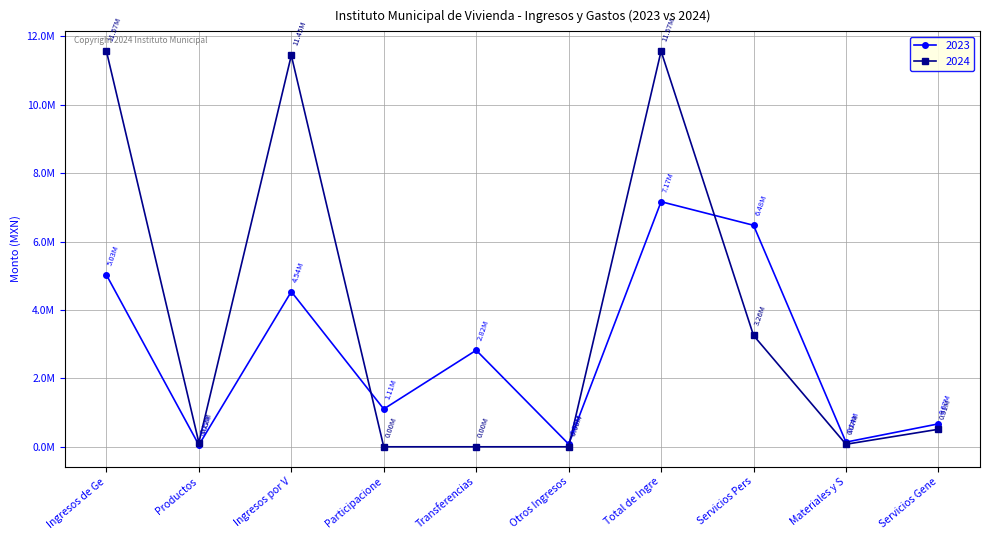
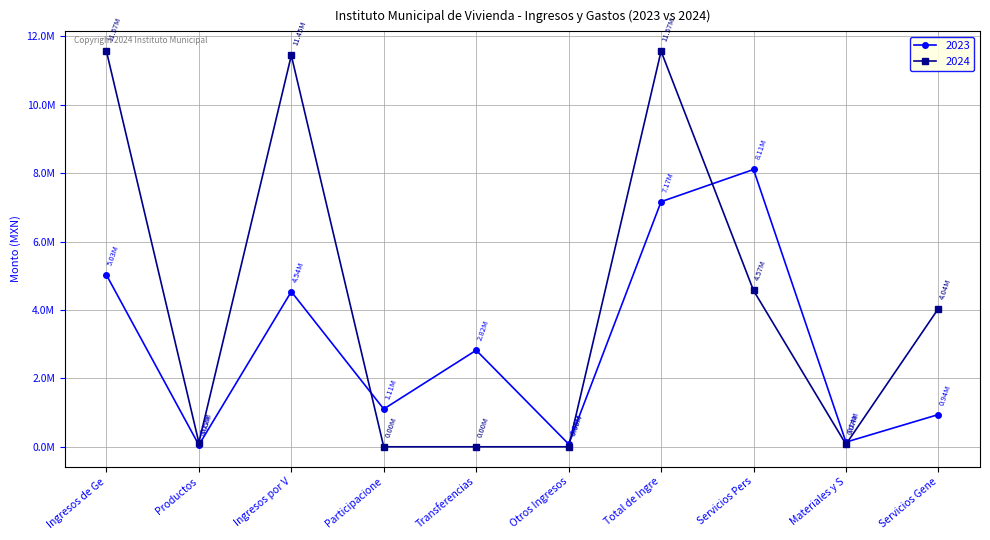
  {
    "2023": {
      "Ingresos de Ge": "5.03M",
      "Ingresos por V": "4.54M",
      "Participacione": "1.11M",
      "Transferencias": "2.82M",
      "Total de Ingre": "7.17M",
-     "Servicios Pers": "6.48M",
-     "Servicios Gene": "0.67M"
+     "Servicios Pers": "8.11M",
+     "Servicios Gene": "0.94M"
    },
    "2024": {
      "Ingresos por V": "11.45M",
      "Participacione": "0.00M",
      "Transferencias": "0.00M",
      "Total de Ingre": "11.57M",
-     "Servicios Pers": "3.26M",
-     "Servicios Gene": "0.51M"
+     "Servicios Pers": "4.57M",
+     "Servicios Gene": "4.04M"
    }
  }
